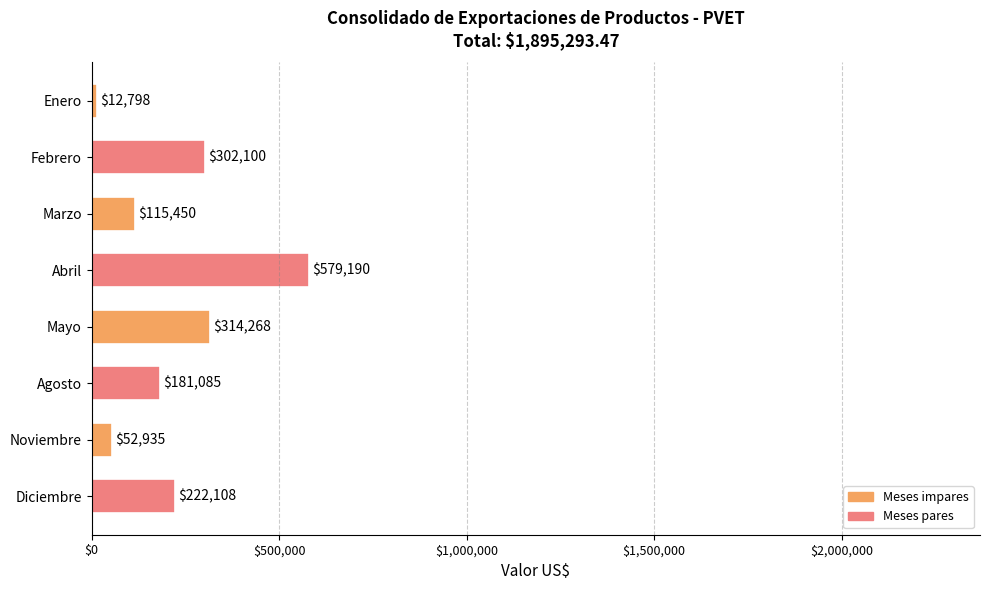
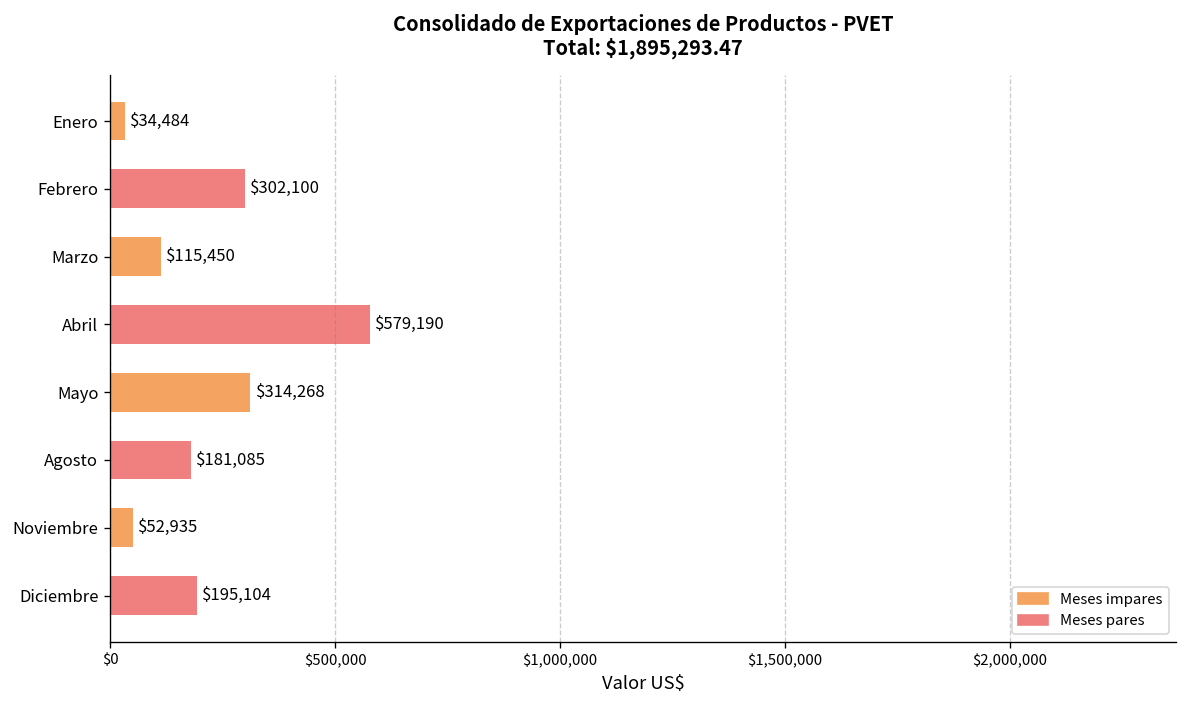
  {
-   "Enero": "$12,798",
+   "Enero": "$34,484",
    "Febrero": "$302,100",
    "Marzo": "$115,450",
    "Abril": "$579,190",
    "Mayo": "$314,268",
    "Agosto": "$181,085",
    "Noviembre": "$52,935",
-   "Diciembre": "$222,108"
+   "Diciembre": "$195,104"
  }
